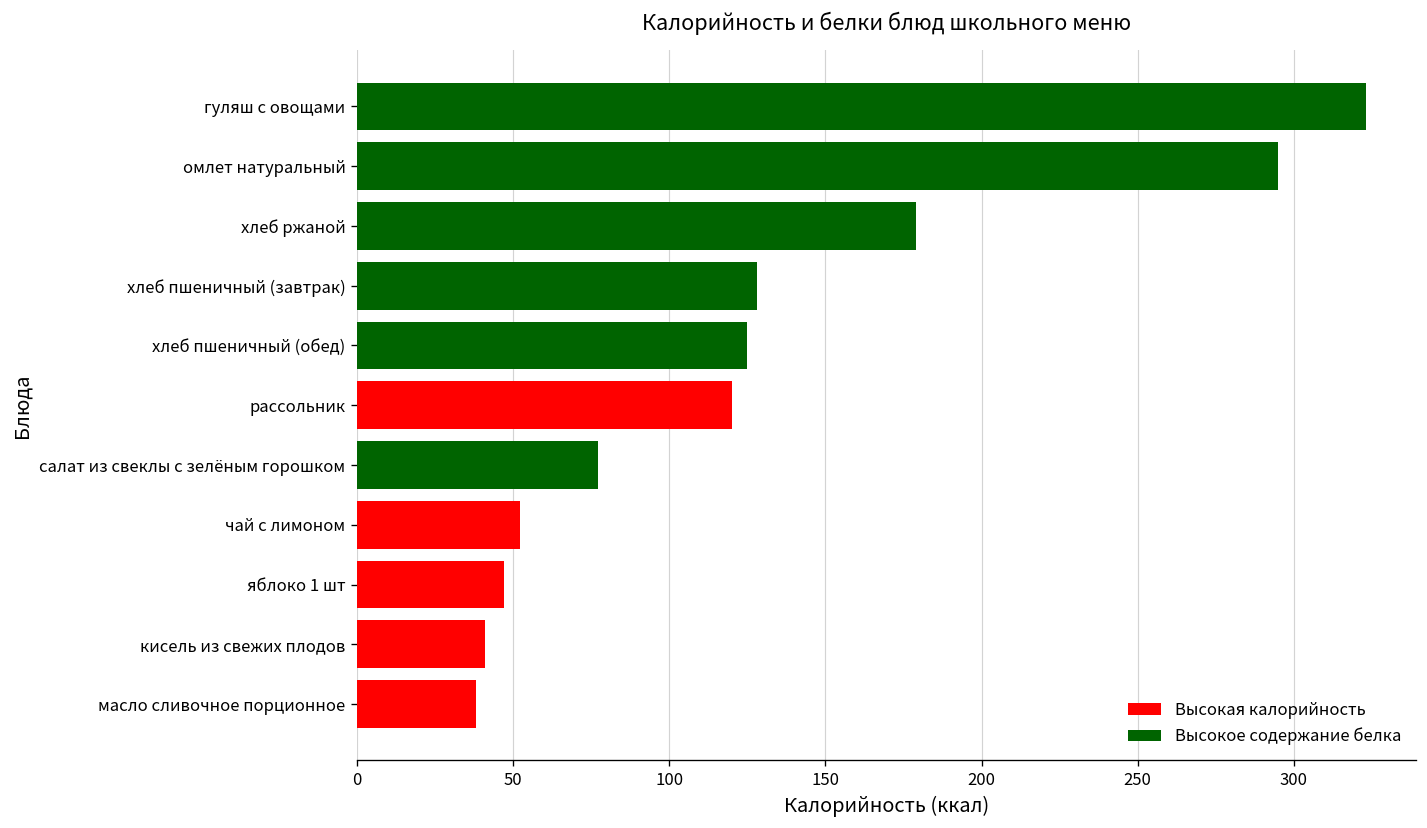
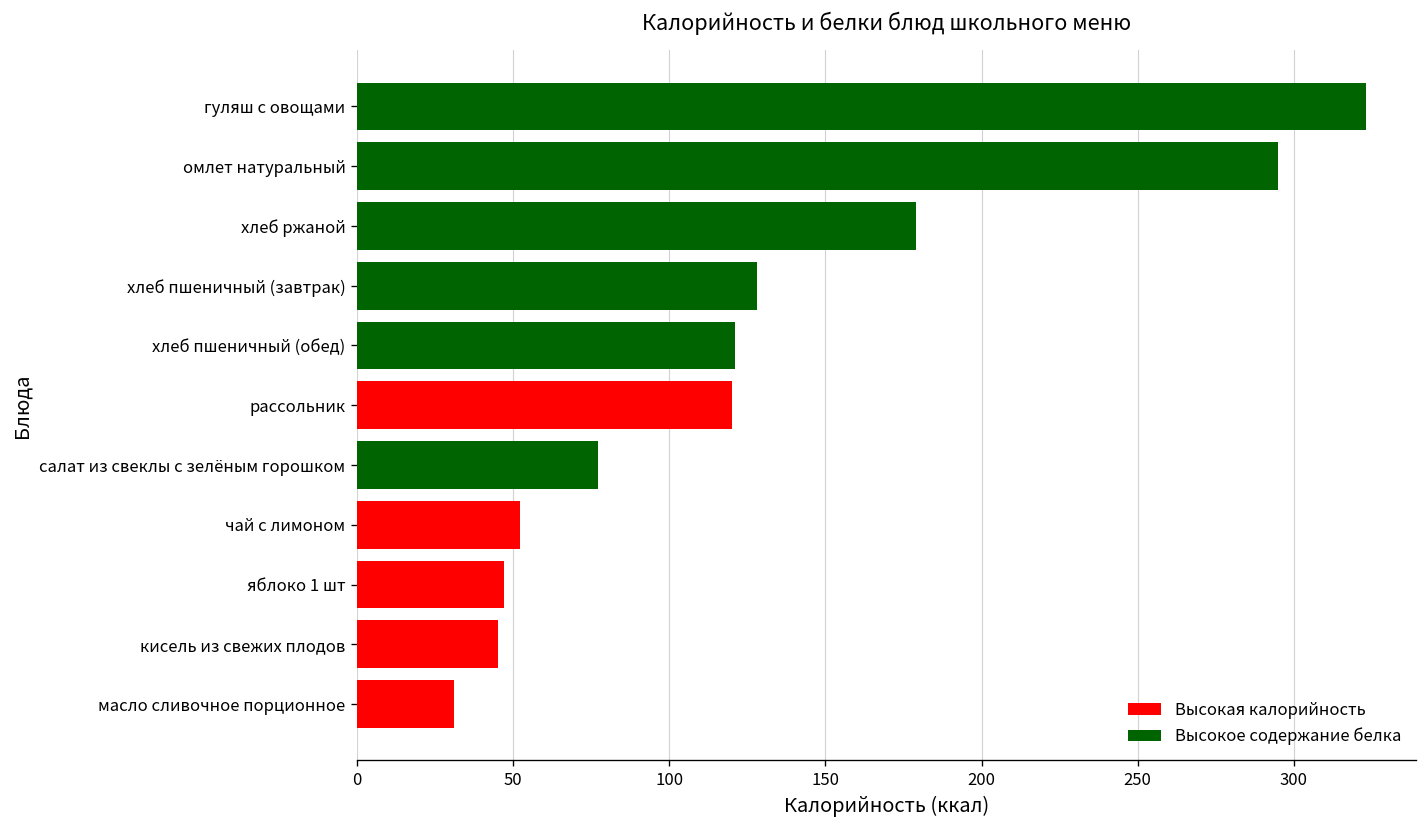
  {
    "гуляш с овощами": 323,
    "омлет натуральный": 295,
    "хлеб ржаной": 179,
    "хлеб пшеничный (завтрак)": 128,
-   "хлеб пшеничный (обед)": 125,
+   "хлеб пшеничный (обед)": 121,
    "рассольник": 120,
    "салат из свеклы с зелёным горошком": 77,
    "чай с лимоном": 52,
    "яблоко 1 шт": 47,
-   "кисель из свежих плодов": 41,
-   "масло сливочное порционное": 38
+   "кисель из свежих плодов": 45,
+   "масло сливочное порционное": 31
  }
